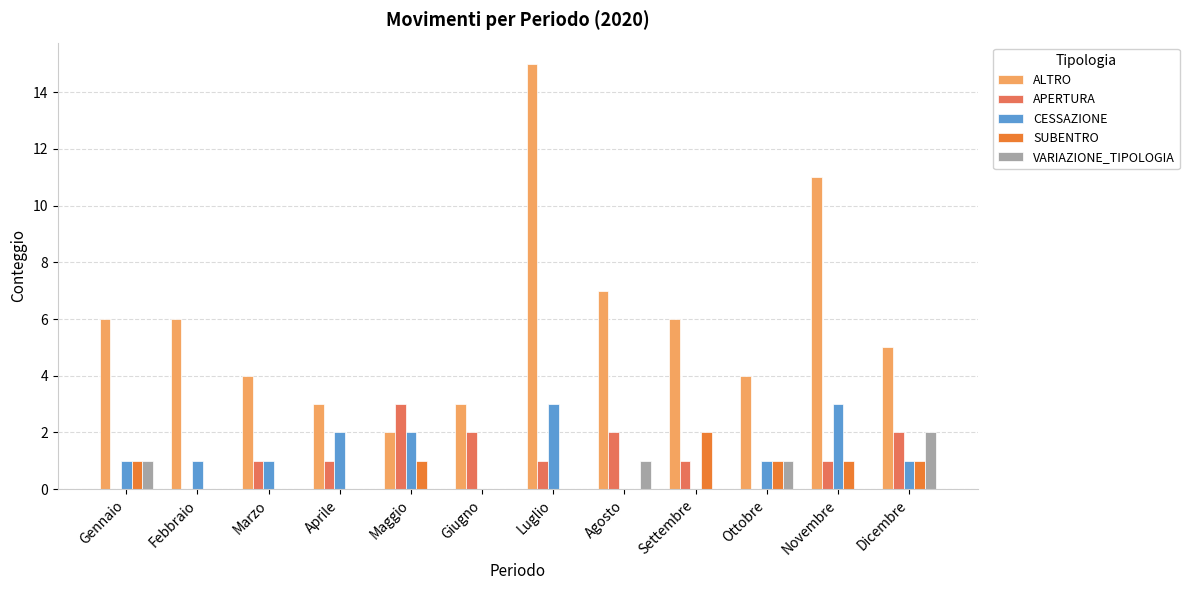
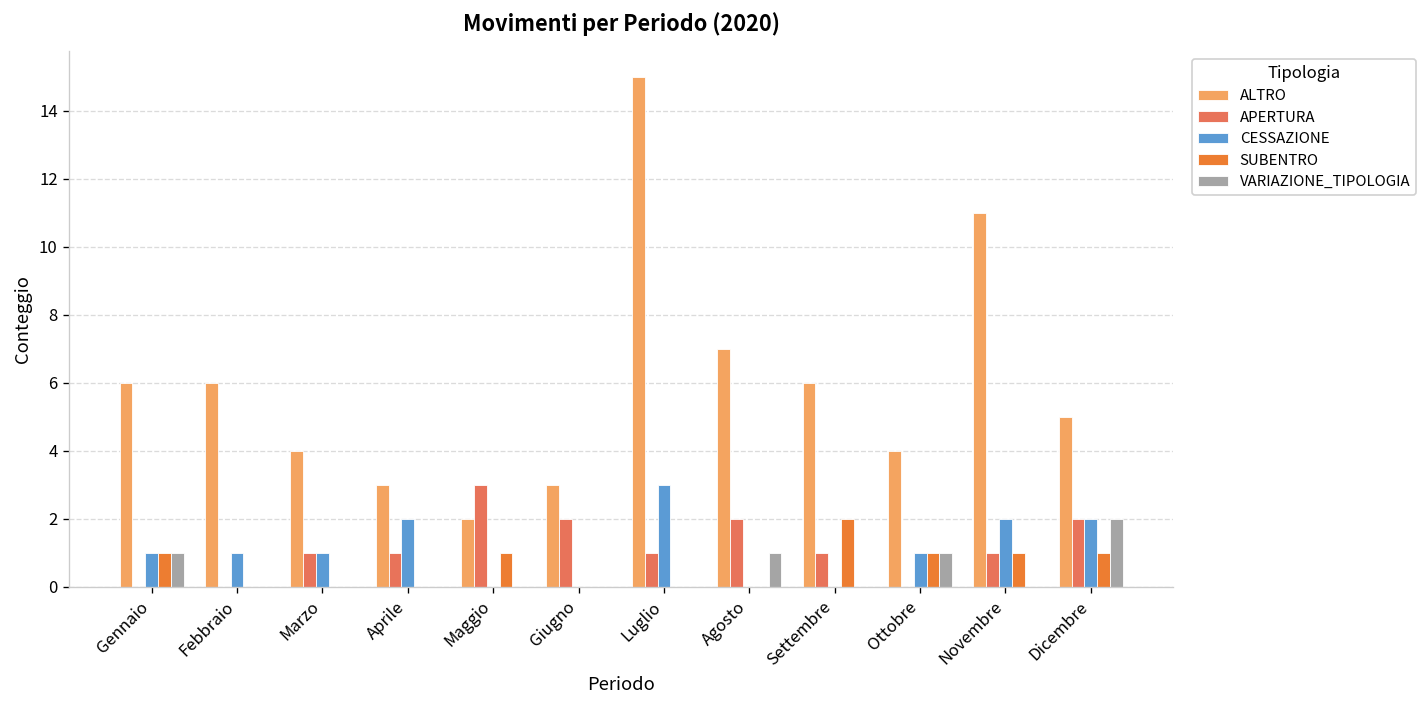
  {
    "CESSAZIONE": {
      "Gennaio": 1,
      "Febbraio": 1,
      "Marzo": 1,
      "Aprile": 2,
-     "Maggio": 2,
+     "Maggio": 0,
      "Giugno": 0,
      "Luglio": 3,
      "Agosto": 0,
      "Settembre": 0,
      "Ottobre": 1,
-     "Novembre": 3,
-     "Dicembre": 1
+     "Novembre": 2,
+     "Dicembre": 2
    },
    "VARIAZIONE_TIPOLOGIA": {
      "Gennaio": 1,
      "Febbraio": 0,
      "Marzo": 0,
      "Aprile": 0,
      "Maggio": 0,
      "Giugno": 0,
      "Luglio": 0,
      "Agosto": 1,
      "Settembre": 0,
      "Ottobre": 1,
      "Novembre": 0,
      "Dicembre": 2
    }
  }
